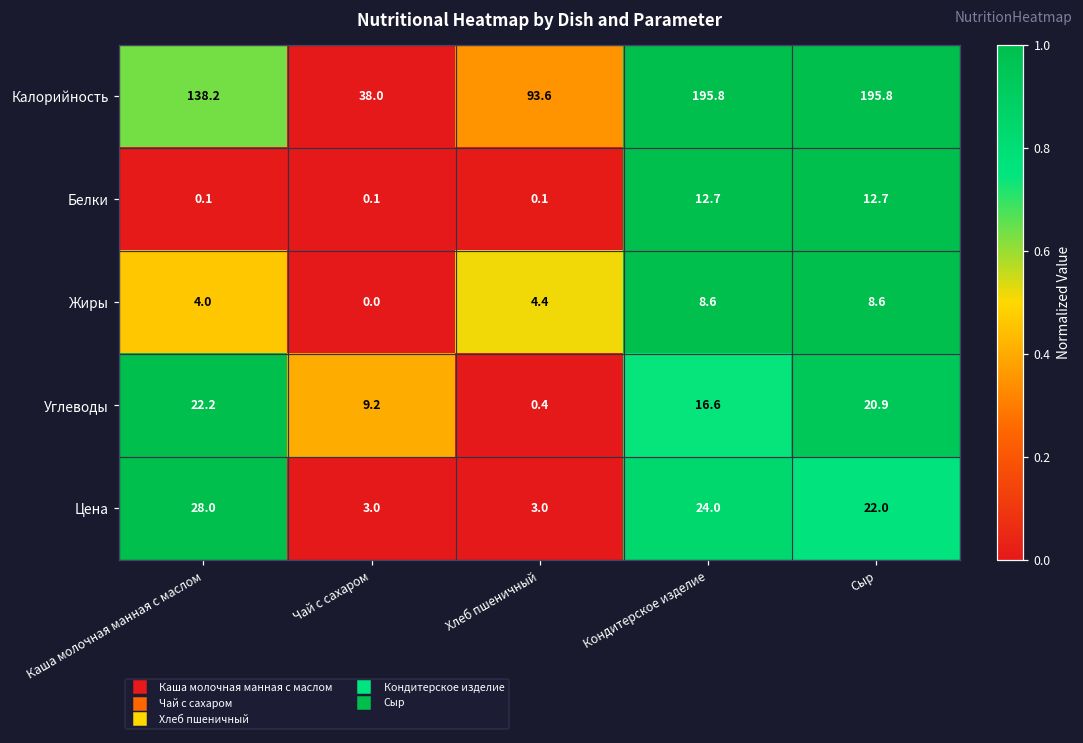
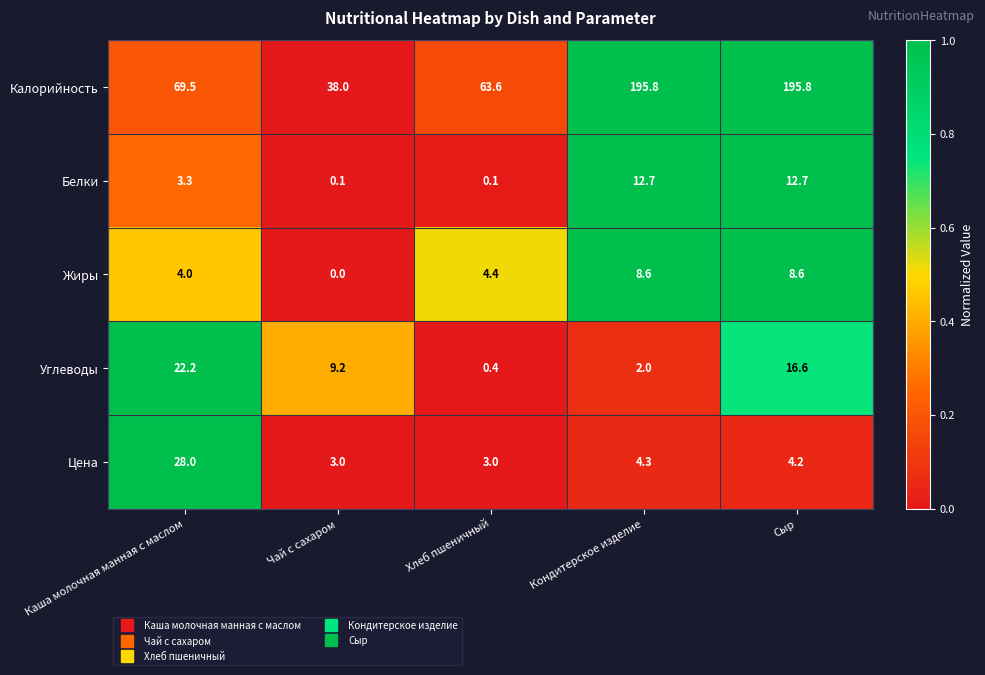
  {
    "Калорийность": {
-     "Каша молочная манная с маслом": 138.2,
+     "Каша молочная манная с маслом": 69.5,
      "Чай с сахаром": 38.0,
-     "Хлеб пшеничный": 93.6,
+     "Хлеб пшеничный": 63.6,
      "Кондитерское изделие": 195.8,
      "Сыр": 195.8
    },
    "Белки": {
-     "Каша молочная манная с маслом": 0.1,
+     "Каша молочная манная с маслом": 3.3,
      "Чай с сахаром": 0.1,
      "Хлеб пшеничный": 0.1,
      "Кондитерское изделие": 12.7,
      "Сыр": 12.7
    },
    "Жиры": {
      "Каша молочная манная с маслом": 4.0,
      "Чай с сахаром": 0.0,
      "Хлеб пшеничный": 4.4,
      "Кондитерское изделие": 8.6,
      "Сыр": 8.6
    },
    "Углеводы": {
      "Каша молочная манная с маслом": 22.2,
      "Чай с сахаром": 9.2,
      "Хлеб пшеничный": 0.4,
-     "Кондитерское изделие": 16.6,
-     "Сыр": 20.9
+     "Кондитерское изделие": 2.0,
+     "Сыр": 16.6
    },
    "Цена": {
      "Каша молочная манная с маслом": 28.0,
      "Чай с сахаром": 3.0,
      "Хлеб пшеничный": 3.0,
-     "Кондитерское изделие": 24.0,
-     "Сыр": 22.0
+     "Кондитерское изделие": 4.3,
+     "Сыр": 4.2
    }
  }
